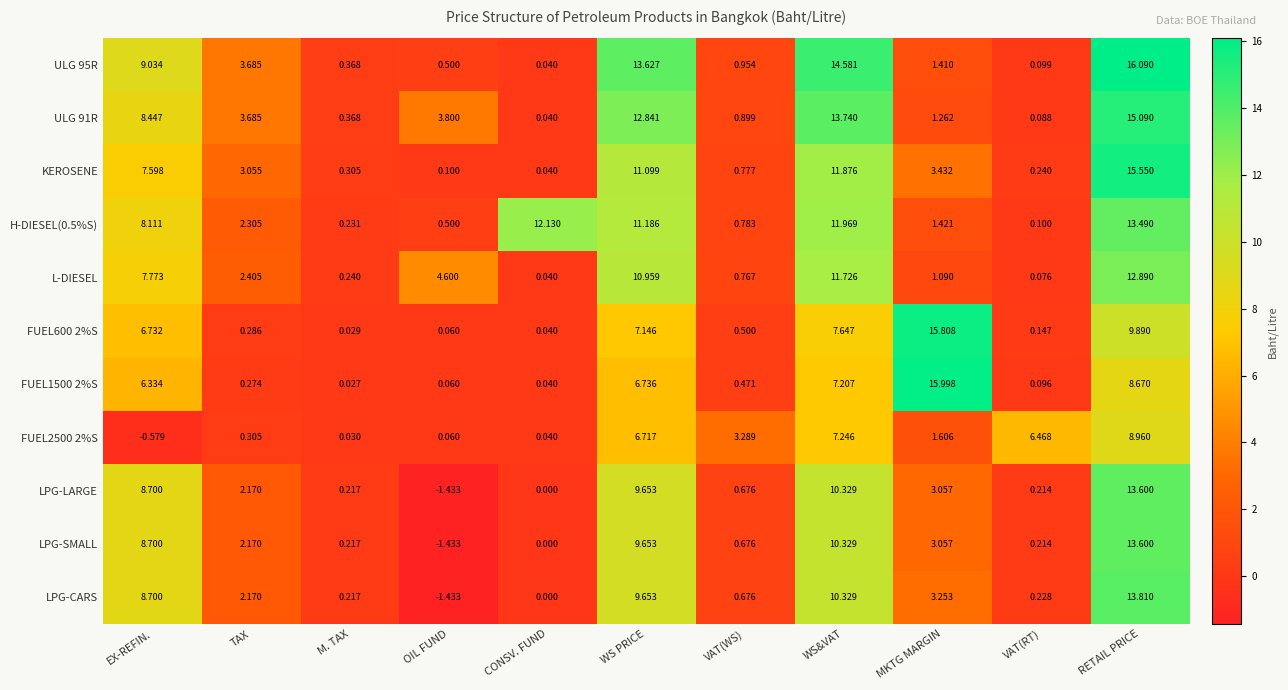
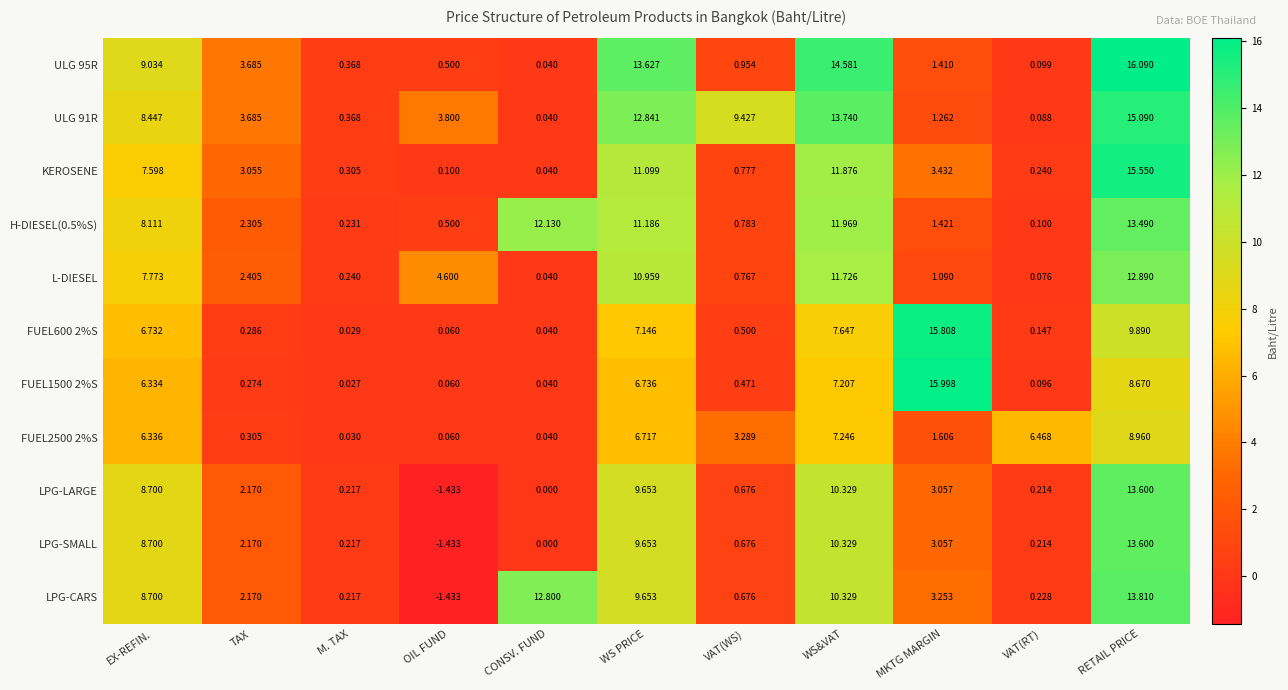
  {
    "ULG 95R": {
      "EX-REFIN.": 9.034,
      "TAX": 3.685,
      "M. TAX": 0.368,
      "OIL FUND": 0.500,
      "CONSV. FUND": 0.040,
      "WS PRICE": 13.627,
      "VAT(WS)": 0.954,
      "WS&VAT": 14.581,
      "MKTG MARGIN": 1.410,
      "VAT(RT)": 0.099,
      "RETAIL PRICE": 16.090
    },
    "ULG 91R": {
      "EX-REFIN.": 8.447,
      "TAX": 3.685,
      "M. TAX": 0.368,
      "OIL FUND": 3.800,
      "CONSV. FUND": 0.040,
      "WS PRICE": 12.841,
-     "VAT(WS)": 0.899,
+     "VAT(WS)": 9.427,
      "WS&VAT": 13.740,
      "MKTG MARGIN": 1.262,
      "VAT(RT)": 0.088,
      "RETAIL PRICE": 15.090
    },
    "KEROSENE": {
      "EX-REFIN.": 7.598,
      "TAX": 3.055,
      "M. TAX": 0.305,
      "OIL FUND": 0.100,
      "CONSV. FUND": 0.040,
      "WS PRICE": 11.099,
      "VAT(WS)": 0.777,
      "WS&VAT": 11.876,
      "MKTG MARGIN": 3.432,
      "VAT(RT)": 0.240,
      "RETAIL PRICE": 15.550
    },
    "H-DIESEL(0.5%S)": {
      "EX-REFIN.": 8.111,
      "TAX": 2.305,
      "M. TAX": 0.231,
      "OIL FUND": 0.500,
      "CONSV. FUND": 12.130,
      "WS PRICE": 11.186,
      "VAT(WS)": 0.783,
      "WS&VAT": 11.969,
      "MKTG MARGIN": 1.421,
      "VAT(RT)": 0.100,
      "RETAIL PRICE": 13.490
    },
    "L-DIESEL": {
      "EX-REFIN.": 7.773,
      "TAX": 2.405,
      "M. TAX": 0.240,
      "OIL FUND": 4.600,
      "CONSV. FUND": 0.040,
      "WS PRICE": 10.959,
      "VAT(WS)": 0.767,
      "WS&VAT": 11.726,
      "MKTG MARGIN": 1.090,
      "VAT(RT)": 0.076,
      "RETAIL PRICE": 12.890
    },
    "FUEL600 2%S": {
      "EX-REFIN.": 6.732,
      "TAX": 0.286,
      "M. TAX": 0.029,
      "OIL FUND": 0.060,
      "CONSV. FUND": 0.040,
      "WS PRICE": 7.146,
      "VAT(WS)": 0.500,
      "WS&VAT": 7.647,
      "MKTG MARGIN": 15.808,
      "VAT(RT)": 0.147,
      "RETAIL PRICE": 9.890
    },
    "FUEL1500 2%S": {
      "EX-REFIN.": 6.334,
      "TAX": 0.274,
      "M. TAX": 0.027,
      "OIL FUND": 0.060,
      "CONSV. FUND": 0.040,
      "WS PRICE": 6.736,
      "VAT(WS)": 0.471,
      "WS&VAT": 7.207,
      "MKTG MARGIN": 15.998,
      "VAT(RT)": 0.096,
      "RETAIL PRICE": 8.670
    },
    "FUEL2500 2%S": {
-     "EX-REFIN.": -0.579,
+     "EX-REFIN.": 6.336,
      "TAX": 0.305,
      "M. TAX": 0.030,
      "OIL FUND": 0.060,
      "CONSV. FUND": 0.040,
      "WS PRICE": 6.717,
      "VAT(WS)": 3.289,
      "WS&VAT": 7.246,
      "MKTG MARGIN": 1.606,
      "VAT(RT)": 6.468,
      "RETAIL PRICE": 8.960
    },
    "LPG-LARGE": {
      "EX-REFIN.": 8.700,
      "TAX": 2.170,
      "M. TAX": 0.217,
      "OIL FUND": -1.433,
      "CONSV. FUND": 0.000,
      "WS PRICE": 9.653,
      "VAT(WS)": 0.676,
      "WS&VAT": 10.329,
      "MKTG MARGIN": 3.057,
      "VAT(RT)": 0.214,
      "RETAIL PRICE": 13.600
    },
    "LPG-SMALL": {
      "EX-REFIN.": 8.700,
      "TAX": 2.170,
      "M. TAX": 0.217,
      "OIL FUND": -1.433,
      "CONSV. FUND": 0.000,
      "WS PRICE": 9.653,
      "VAT(WS)": 0.676,
      "WS&VAT": 10.329,
      "MKTG MARGIN": 3.057,
      "VAT(RT)": 0.214,
      "RETAIL PRICE": 13.600
    },
    "LPG-CARS": {
      "EX-REFIN.": 8.700,
      "TAX": 2.170,
      "M. TAX": 0.217,
      "OIL FUND": -1.433,
-     "CONSV. FUND": 0.000,
+     "CONSV. FUND": 12.800,
      "WS PRICE": 9.653,
      "VAT(WS)": 0.676,
      "WS&VAT": 10.329,
      "MKTG MARGIN": 3.253,
      "VAT(RT)": 0.228,
      "RETAIL PRICE": 13.810
    }
  }
